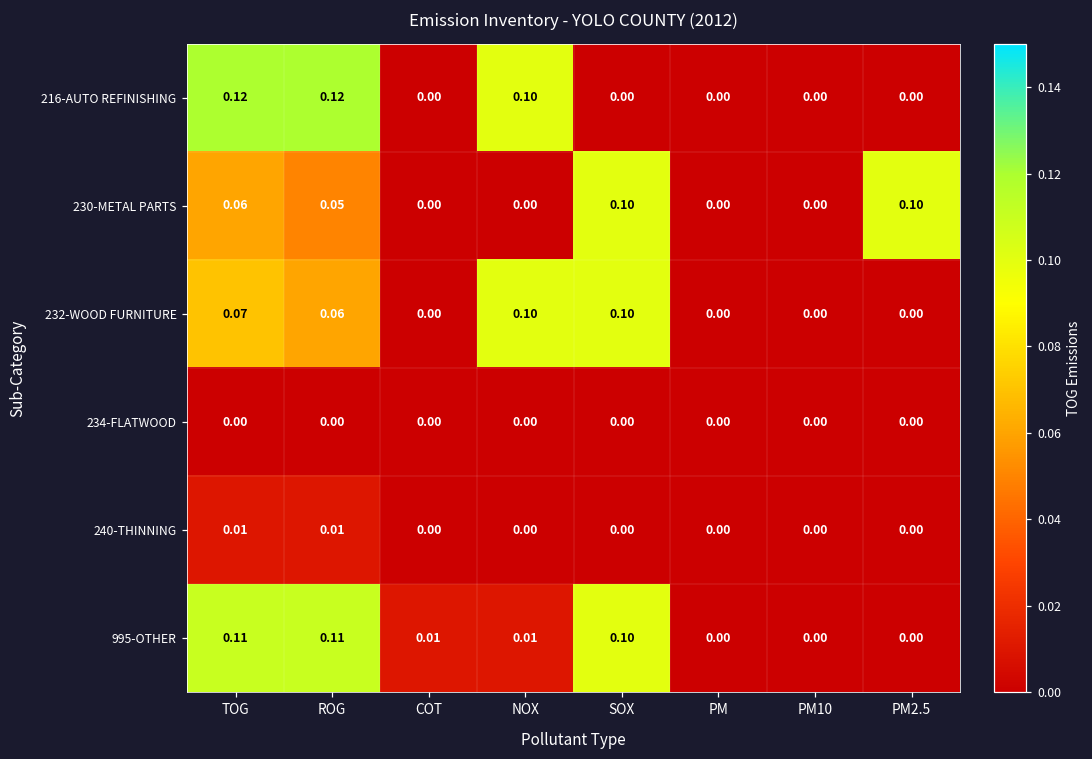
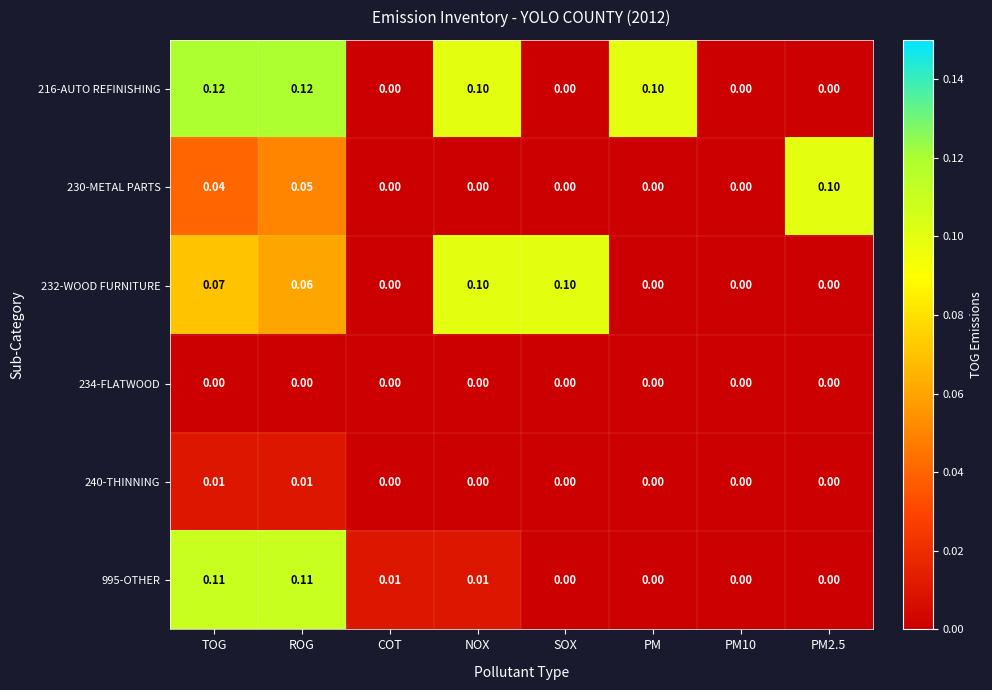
  {
    "216-AUTO REFINISHING": {
      "TOG": 0.12,
      "ROG": 0.12,
      "COT": 0.00,
      "NOX": 0.10,
      "SOX": 0.00,
-     "PM": 0.00,
+     "PM": 0.10,
      "PM10": 0.00,
      "PM2.5": 0.00
    },
    "230-METAL PARTS": {
-     "TOG": 0.06,
+     "TOG": 0.04,
      "ROG": 0.05,
      "COT": 0.00,
      "NOX": 0.00,
-     "SOX": 0.10,
+     "SOX": 0.00,
      "PM": 0.00,
      "PM10": 0.00,
      "PM2.5": 0.10
    },
    "232-WOOD FURNITURE": {
      "TOG": 0.07,
      "ROG": 0.06,
      "COT": 0.00,
      "NOX": 0.10,
      "SOX": 0.10,
      "PM": 0.00,
      "PM10": 0.00,
      "PM2.5": 0.00
    },
    "234-FLATWOOD": {
      "TOG": 0.00,
      "ROG": 0.00,
      "COT": 0.00,
      "NOX": 0.00,
      "SOX": 0.00,
      "PM": 0.00,
      "PM10": 0.00,
      "PM2.5": 0.00
    },
    "240-THINNING": {
      "TOG": 0.01,
      "ROG": 0.01,
      "COT": 0.00,
      "NOX": 0.00,
      "SOX": 0.00,
      "PM": 0.00,
      "PM10": 0.00,
      "PM2.5": 0.00
    },
    "995-OTHER": {
      "TOG": 0.11,
      "ROG": 0.11,
      "COT": 0.01,
      "NOX": 0.01,
-     "SOX": 0.10,
+     "SOX": 0.00,
      "PM": 0.00,
      "PM10": 0.00,
      "PM2.5": 0.00
    }
  }
